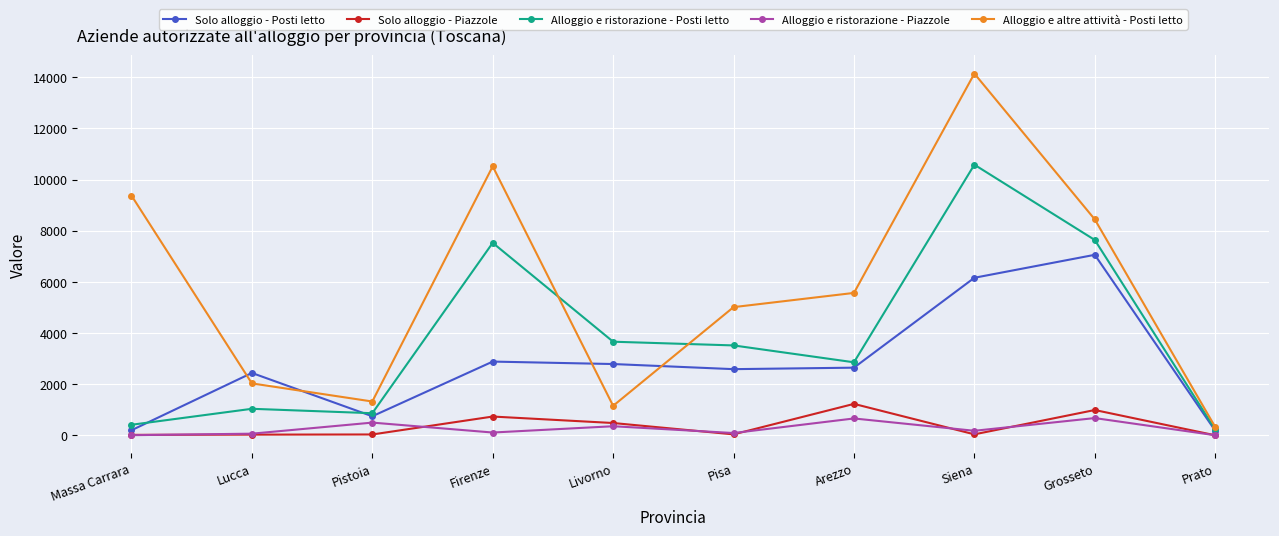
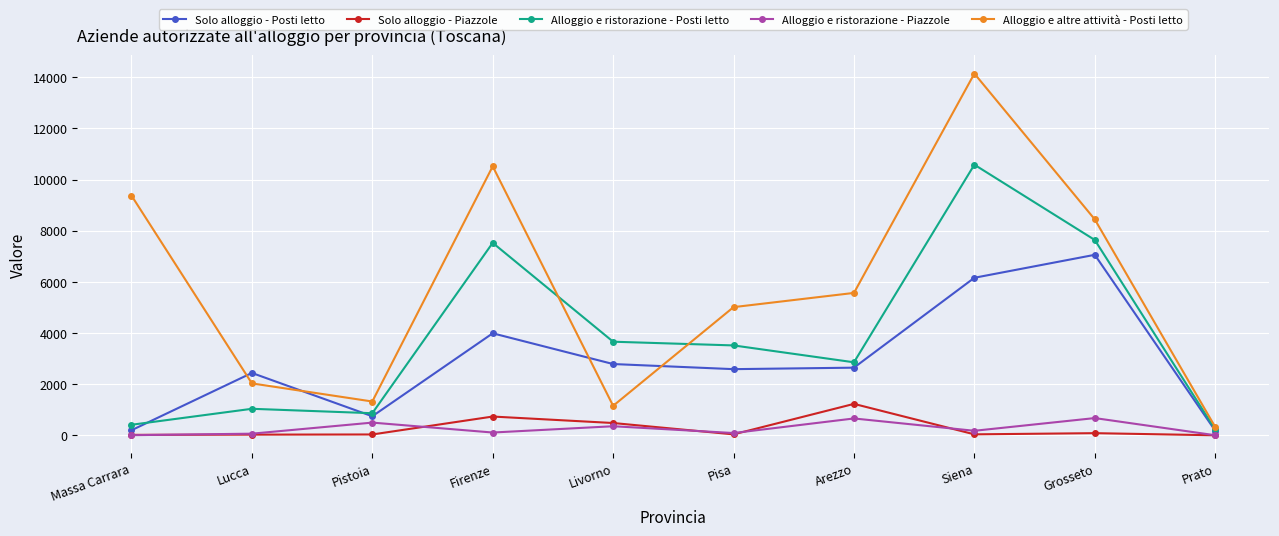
  {
    "Solo alloggio - Posti letto": {
      "Massa Carrara": 200,
      "Lucca": 2400,
      "Pistoia": 700,
-     "Firenze": 2900,
+     "Firenze": 4000,
      "Livorno": 2800,
      "Pisa": 2600,
      "Arezzo": 2600,
      "Siena": 6200,
      "Grosseto": 7100
    },
    "Solo alloggio - Piazzole": {
      "Pistoia": 0,
      "Firenze": 700,
      "Livorno": 500,
      "Arezzo": 1200,
      "Siena": 0,
-     "Grosseto": 1000
+     "Grosseto": 100
    },
    "Alloggio e ristorazione - Posti letto": {
      "Massa Carrara": 400,
      "Lucca": 1000,
      "Pistoia": 900,
      "Firenze": 7500,
      "Livorno": 3700,
      "Pisa": 3500,
      "Arezzo": 2900,
      "Siena": 10600,
      "Grosseto": 7600
    },
    "Alloggio e ristorazione - Piazzole": {
      "Pistoia": 500,
      "Firenze": 100,
      "Livorno": 400,
      "Arezzo": 700,
      "Siena": 200,
      "Grosseto": 700
    },
    "Alloggio e altre attività - Posti letto": {
      "Massa Carrara": 9400,
      "Lucca": 2000,
      "Pistoia": 1300,
      "Firenze": 10500,
      "Livorno": 1200,
      "Pisa": 5000,
      "Arezzo": 5600,
      "Siena": 14100,
      "Grosseto": 8400
    }
  }
